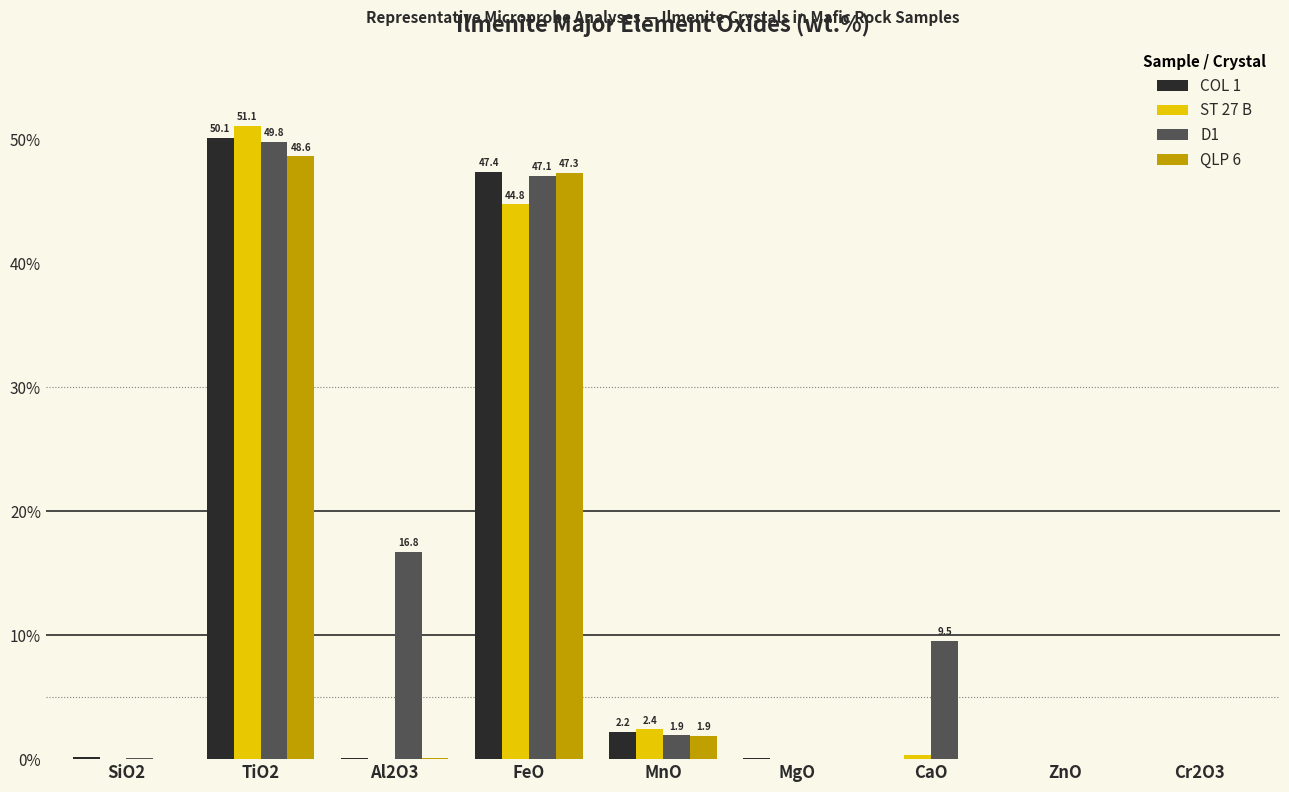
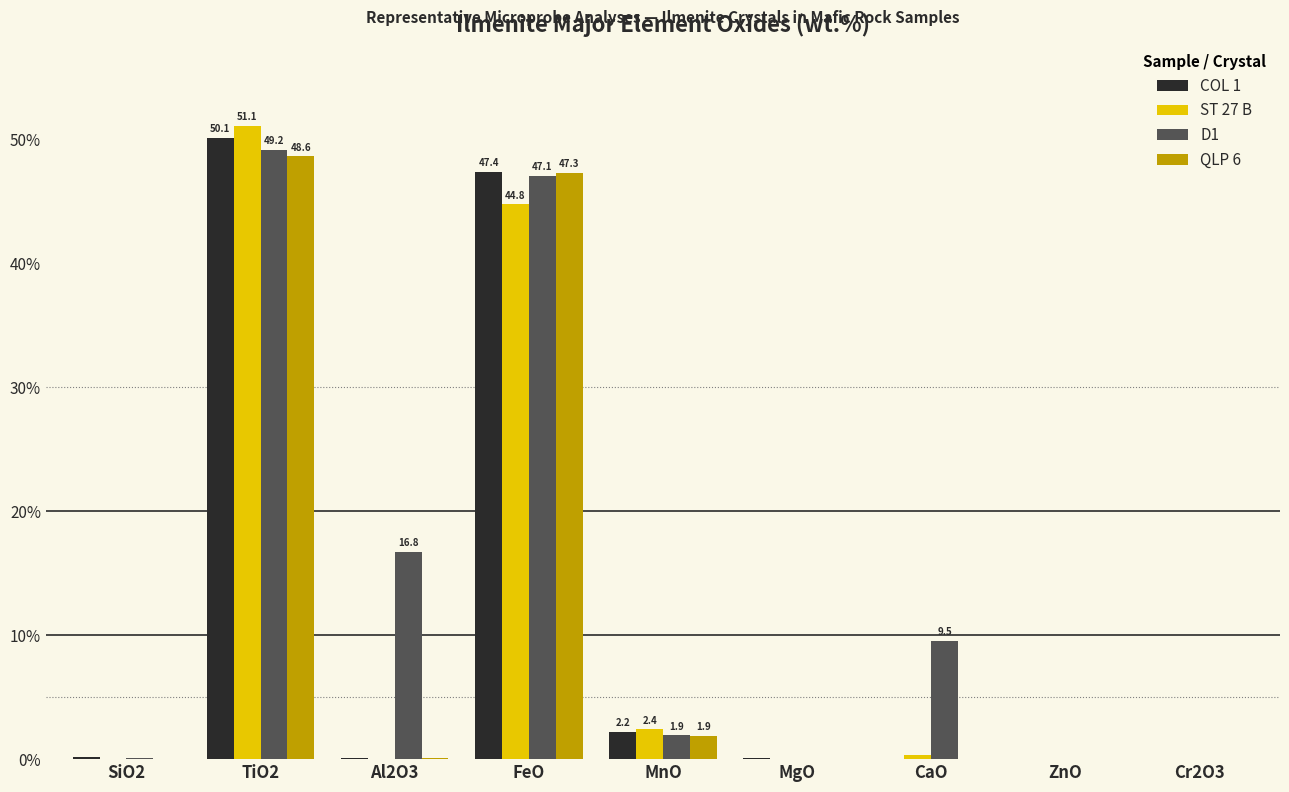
  {
    "COL 1": {
      "TiO2": 50.1,
      "FeO": 47.4,
      "MnO": 2.2
    },
    "D1": {
-     "TiO2": 49.8,
+     "TiO2": 49.2,
      "Al2O3": 16.8,
      "FeO": 47.1,
      "MnO": 1.9,
      "CaO": 9.5
    }
  }
